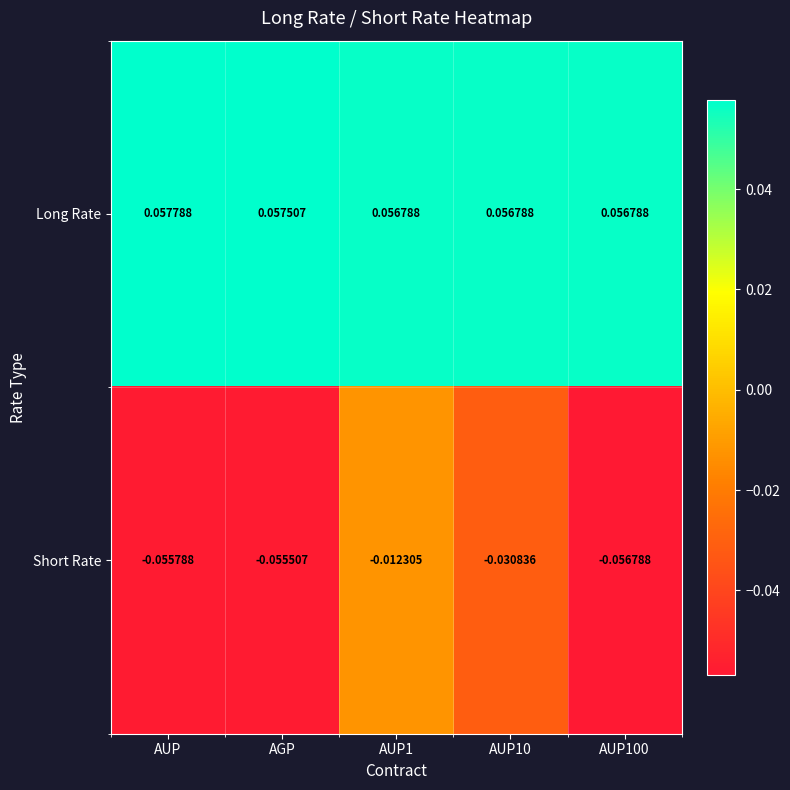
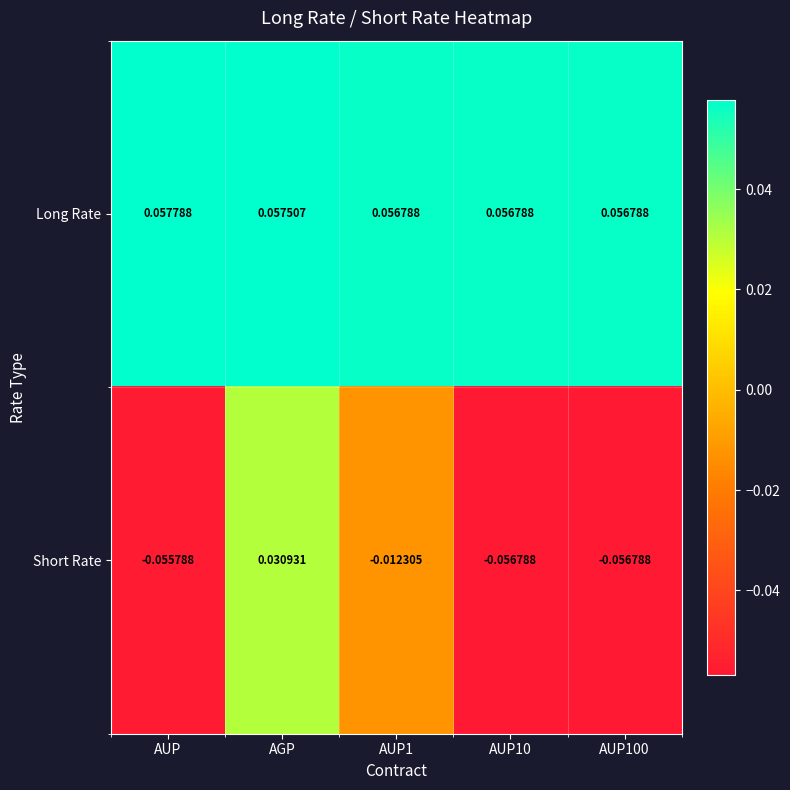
  {
    "Long Rate": {
      "AUP": 0.057788,
      "AGP": 0.057507,
      "AUP1": 0.056788,
      "AUP10": 0.056788,
      "AUP100": 0.056788
    },
    "Short Rate": {
      "AUP": -0.055788,
-     "AGP": -0.055507,
+     "AGP": 0.030931,
      "AUP1": -0.012305,
-     "AUP10": -0.030836,
+     "AUP10": -0.056788,
      "AUP100": -0.056788
    }
  }
